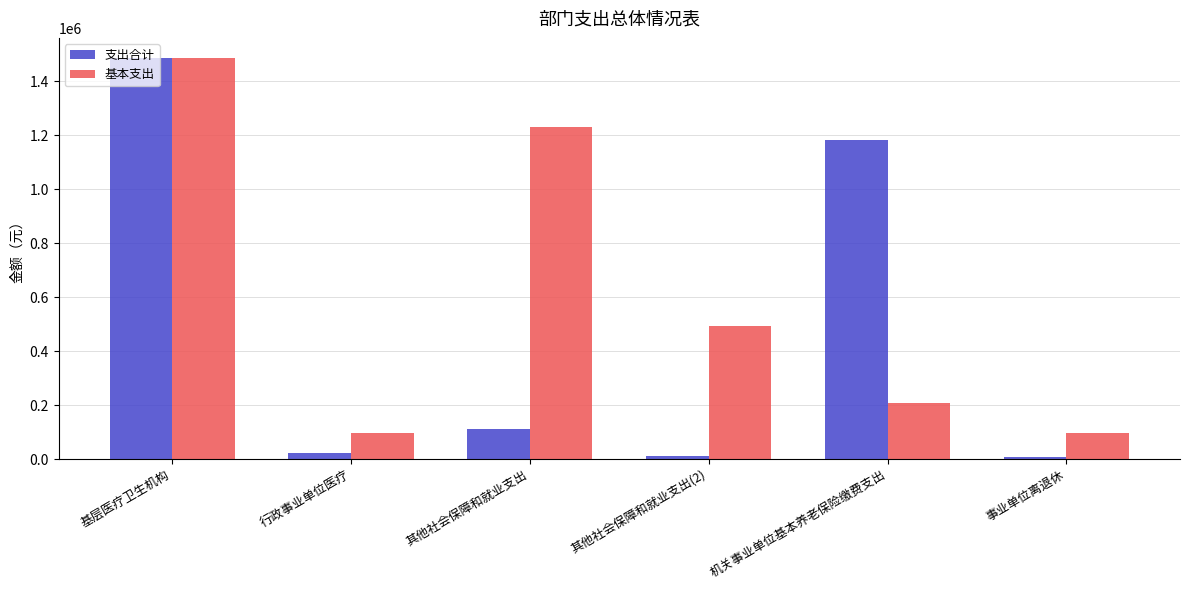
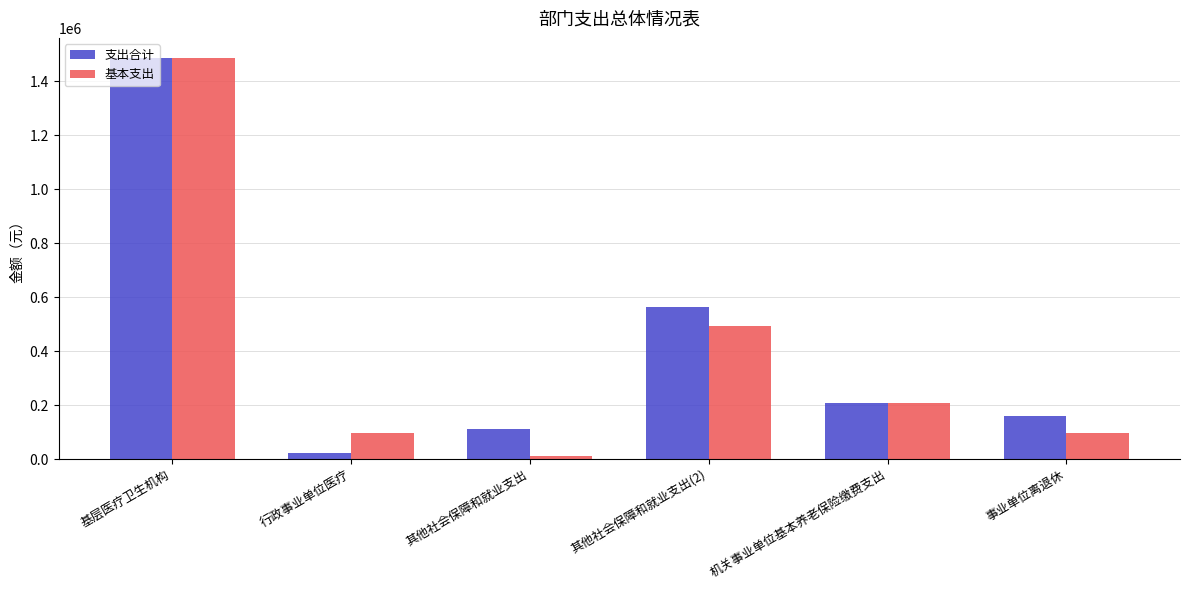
  {
    "支出合计": {
      "行政事业单位医疗": 20000,
      "其他社会保障和就业支出": 110000,
-     "其他社会保障和就业支出(2)": 10000,
-     "机关事业单位基本养老保险缴费支出": 1180000,
-     "事业单位离退休": 10000
+     "其他社会保障和就业支出(2)": 560000,
+     "机关事业单位基本养老保险缴费支出": 210000,
+     "事业单位离退休": 160000
    },
    "基本支出": {
      "基层医疗卫生机构": 1490000,
      "行政事业单位医疗": 100000,
-     "其他社会保障和就业支出": 1230000,
+     "其他社会保障和就业支出": 10000,
      "其他社会保障和就业支出(2)": 490000,
      "机关事业单位基本养老保险缴费支出": 210000,
      "事业单位离退休": 100000
    }
  }
